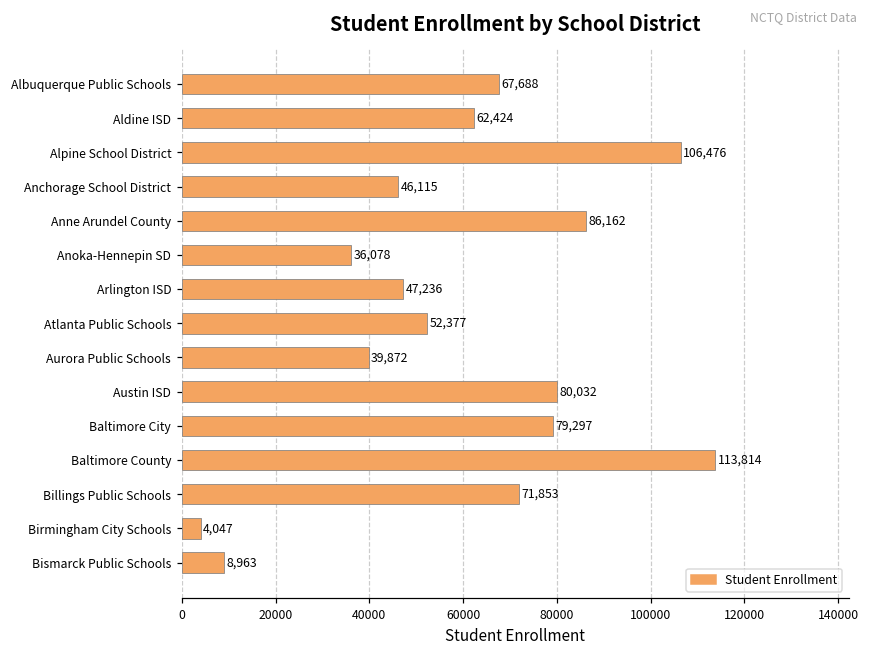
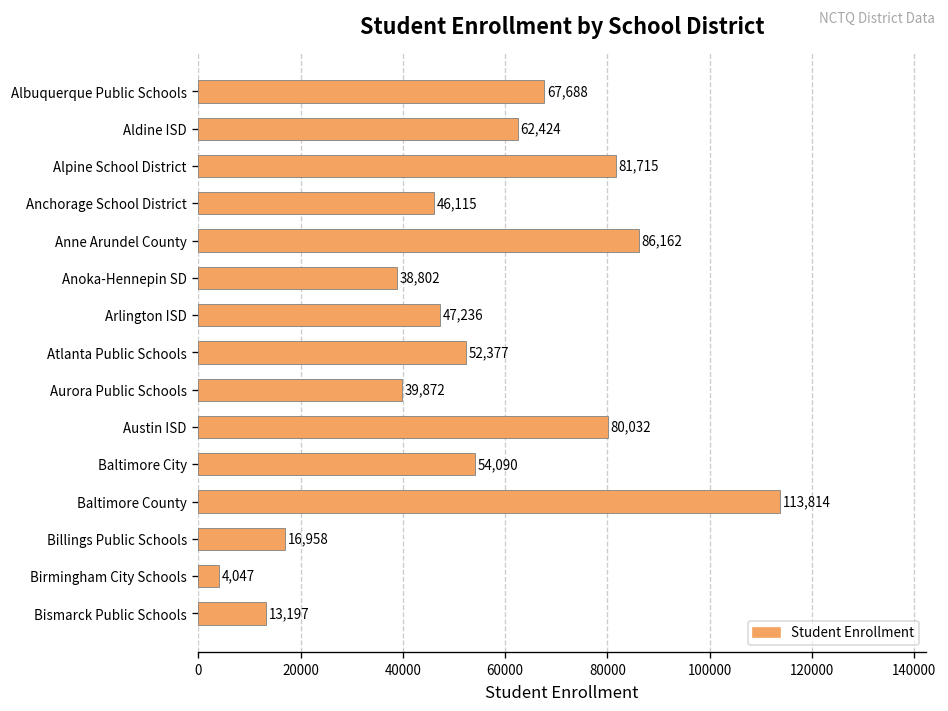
  {
    "Albuquerque Public Schools": "67,688",
    "Aldine ISD": "62,424",
-   "Alpine School District": "106,476",
+   "Alpine School District": "81,715",
    "Anchorage School District": "46,115",
    "Anne Arundel County": "86,162",
-   "Anoka-Hennepin SD": "36,078",
+   "Anoka-Hennepin SD": "38,802",
    "Arlington ISD": "47,236",
    "Atlanta Public Schools": "52,377",
    "Aurora Public Schools": "39,872",
    "Austin ISD": "80,032",
-   "Baltimore City": "79,297",
+   "Baltimore City": "54,090",
    "Baltimore County": "113,814",
-   "Billings Public Schools": "71,853",
+   "Billings Public Schools": "16,958",
    "Birmingham City Schools": "4,047",
-   "Bismarck Public Schools": "8,963"
+   "Bismarck Public Schools": "13,197"
  }
